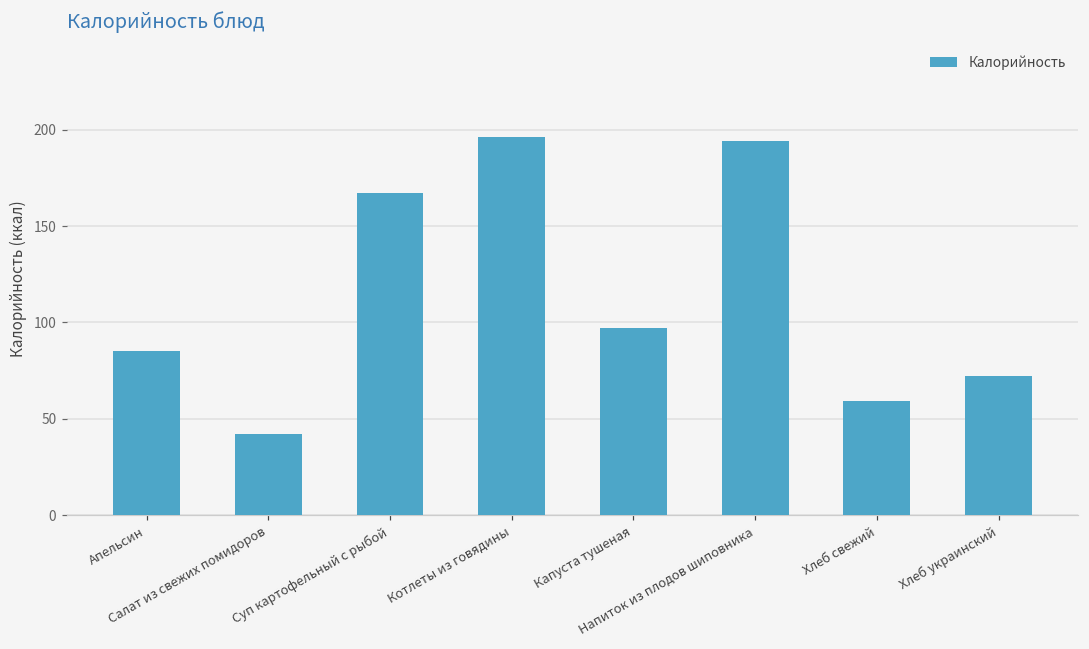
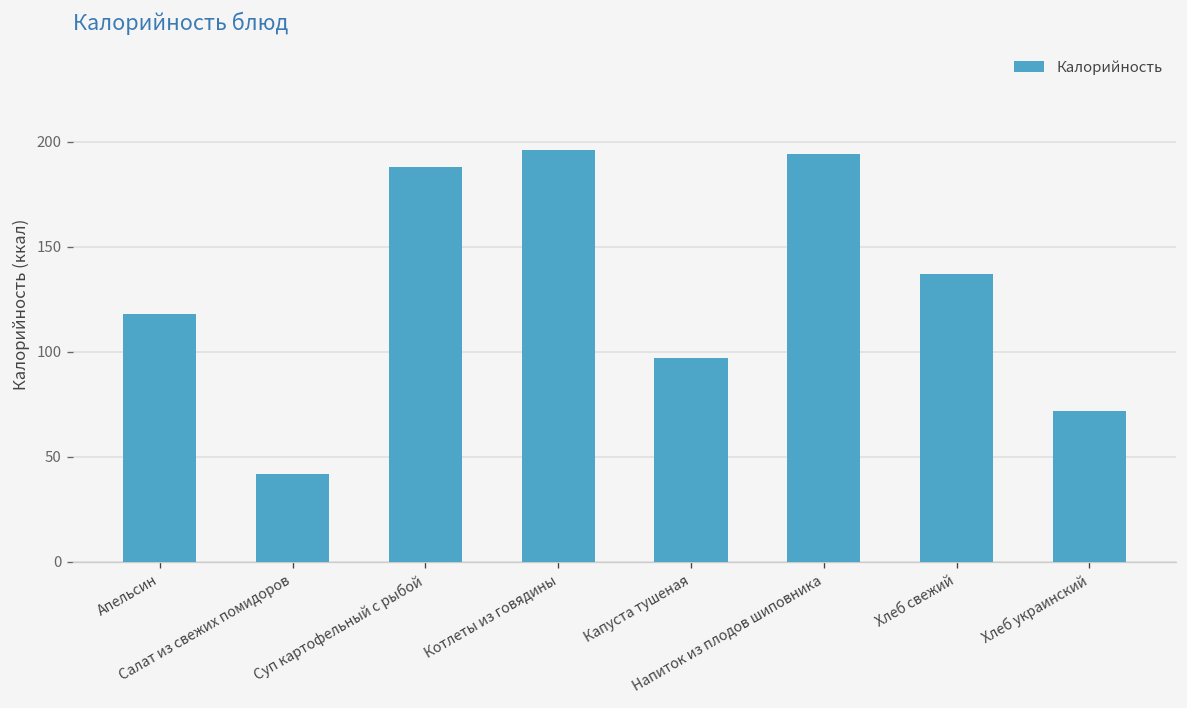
  {
-   "Апельсин": 85,
+   "Апельсин": 118,
    "Салат из свежих помидоров": 42,
-   "Суп картофельный с рыбой": 167,
+   "Суп картофельный с рыбой": 188,
    "Котлеты из говядины": 196,
    "Капуста тушеная": 97,
    "Напиток из плодов шиповника": 194,
-   "Хлеб свежий": 59,
+   "Хлеб свежий": 137,
    "Хлеб украинский": 72
  }
